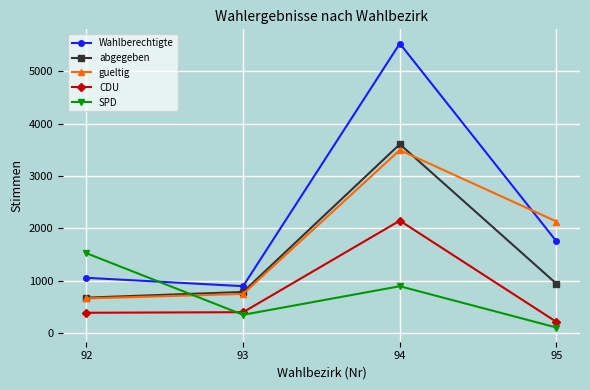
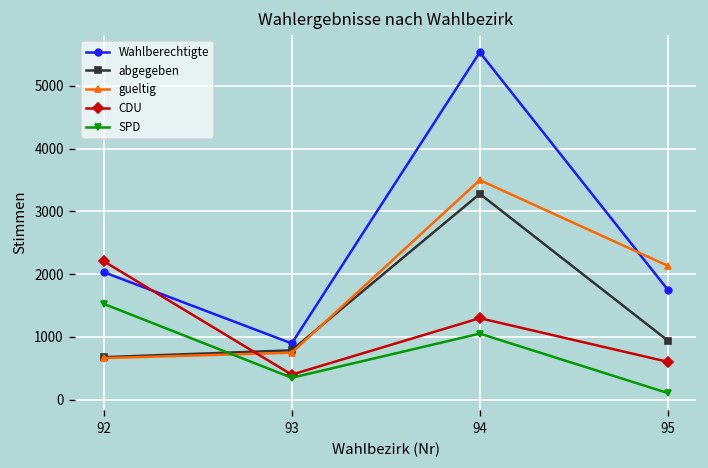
  {
    "Wahlberechtigte": {
-     "92": 1100,
+     "92": 2000,
      "93": 900,
      "94": 5500,
      "95": 1800
    },
    "abgegeben": {
-     "94": 3600,
+     "94": 3300,
      "95": 900
    },
    "gueltig": {
      "94": 3500,
      "95": 2100
    },
    "CDU": {
-     "92": 400,
+     "92": 2200,
      "93": 400,
-     "94": 2100,
-     "95": 200
+     "94": 1300,
+     "95": 600
    },
    "SPD": {
      "92": 1500,
      "93": 300,
-     "94": 900,
+     "94": 1100,
      "95": 100
    }
  }
